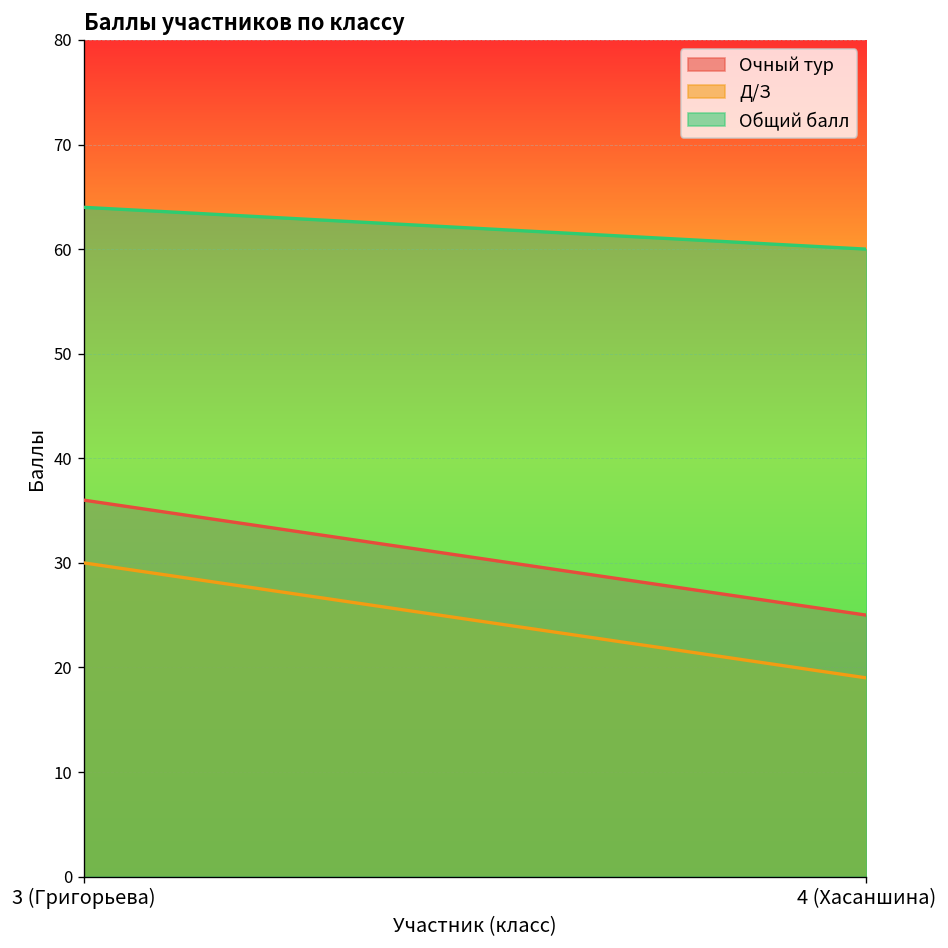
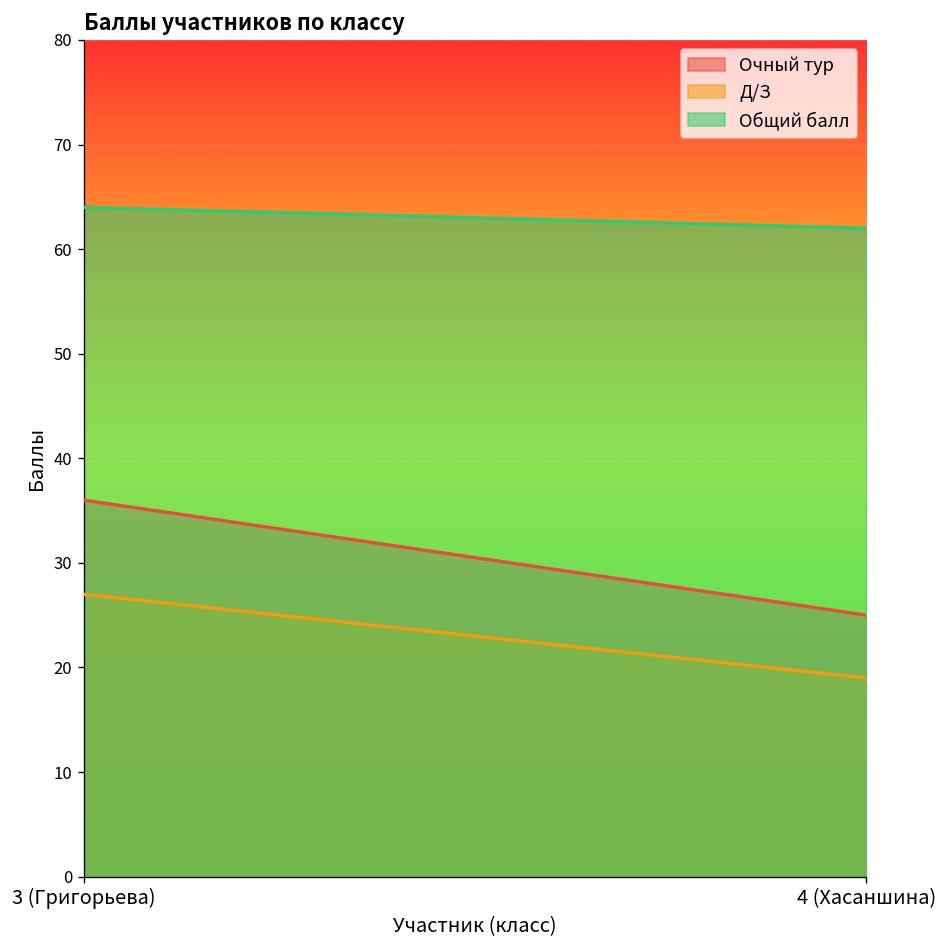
  {
    "Очный тур": {
      "3 (Григорьева)": 36,
      "4 (Хасаншина)": 25
    },
    "Д/З": {
-     "3 (Григорьева)": 30,
+     "3 (Григорьева)": 27,
      "4 (Хасаншина)": 19
    },
    "Общий балл": {
      "3 (Григорьева)": 64,
-     "4 (Хасаншина)": 60
+     "4 (Хасаншина)": 62
    }
  }
